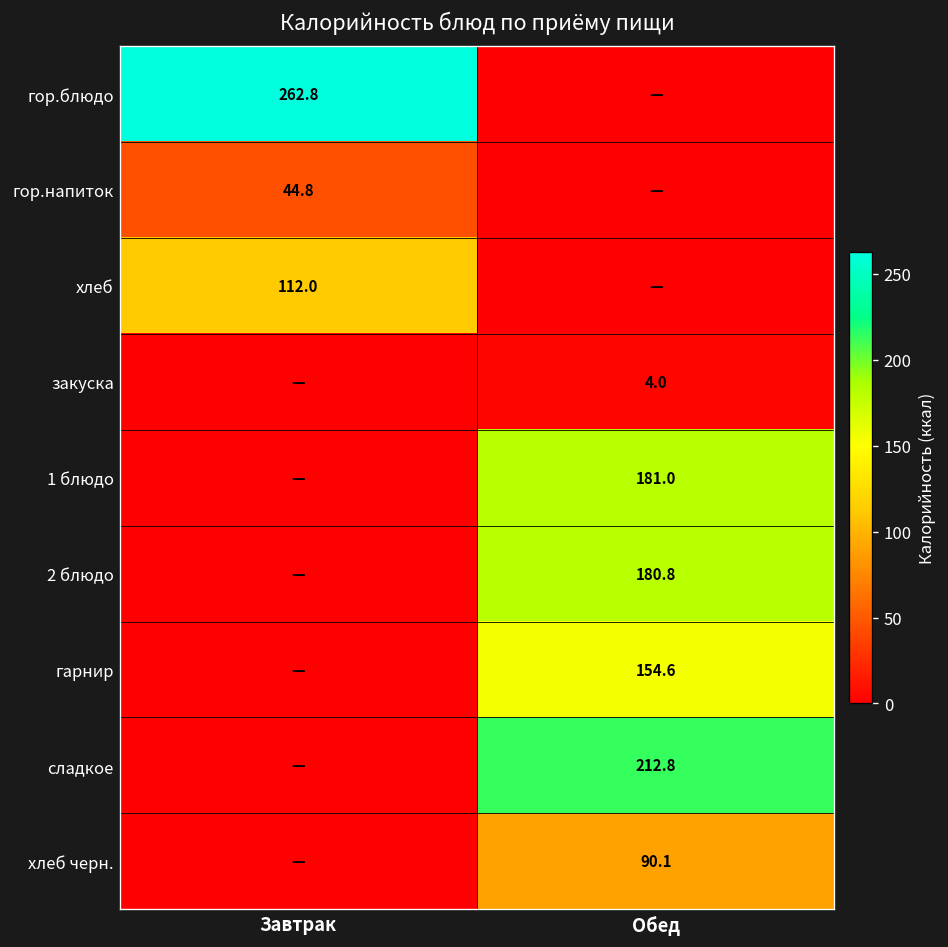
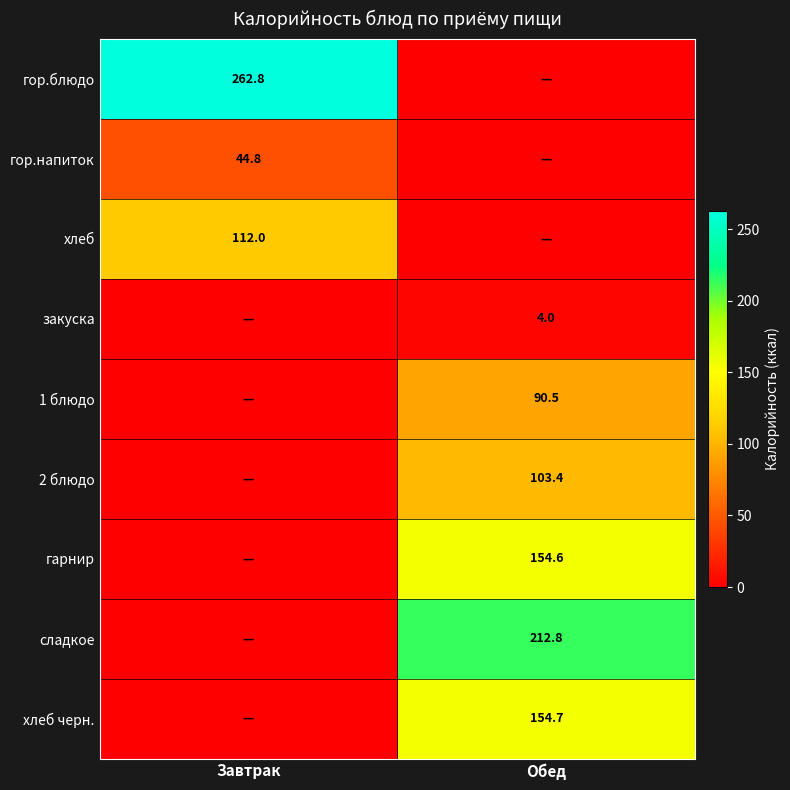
  {
    "гор.блюдо": {
      "Завтрак": 262.8
    },
    "гор.напиток": {
      "Завтрак": 44.8
    },
    "хлеб": {
      "Завтрак": 112.0
    },
    "закуска": {
      "Обед": 4.0
    },
    "1 блюдо": {
-     "Обед": 181.0
+     "Обед": 90.5
    },
    "2 блюдо": {
-     "Обед": 180.8
+     "Обед": 103.4
    },
    "гарнир": {
      "Обед": 154.6
    },
    "сладкое": {
      "Обед": 212.8
    },
    "хлеб черн.": {
-     "Обед": 90.1
+     "Обед": 154.7
    }
  }
